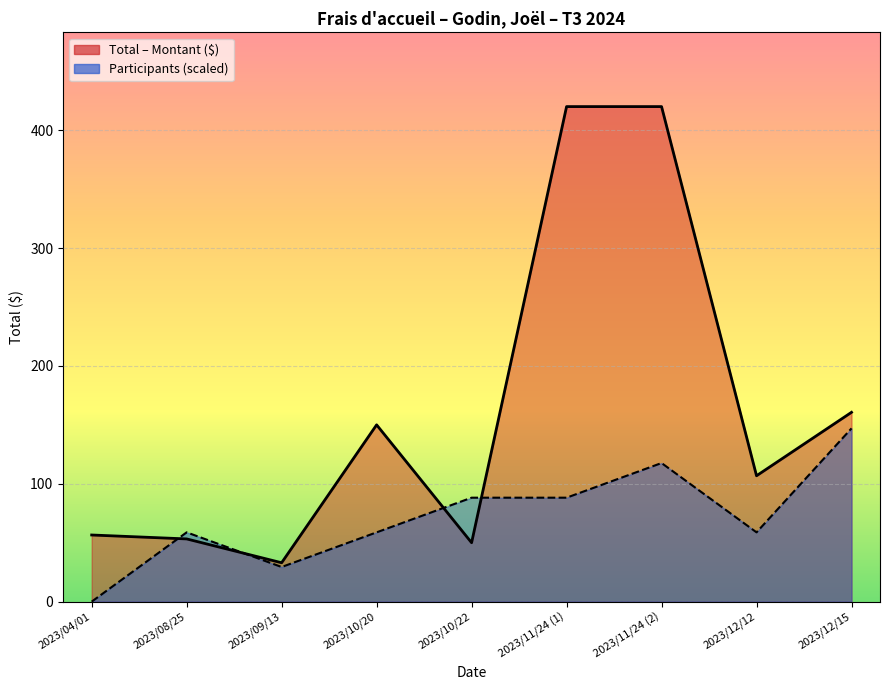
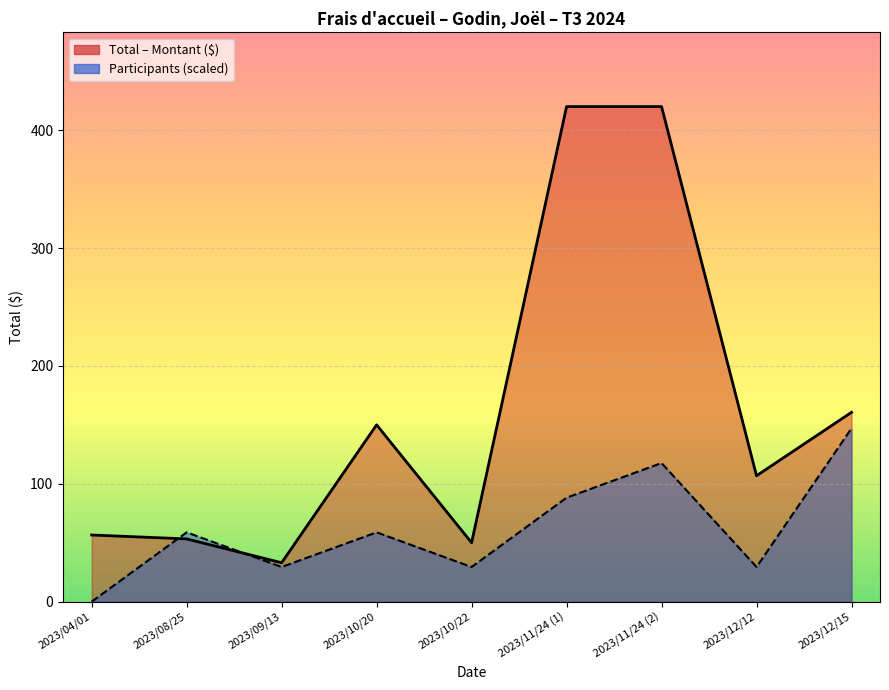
  {
    "Participants (scaled)": {
      "2023/04/01": 0,
      "2023/08/25": 59,
      "2023/09/13": 29,
      "2023/10/20": 59,
-     "2023/10/22": 88,
+     "2023/10/22": 29,
      "2023/11/24 (1)": 88,
      "2023/11/24 (2)": 118,
-     "2023/12/12": 59,
+     "2023/12/12": 29,
      "2023/12/15": 147
    }
  }
